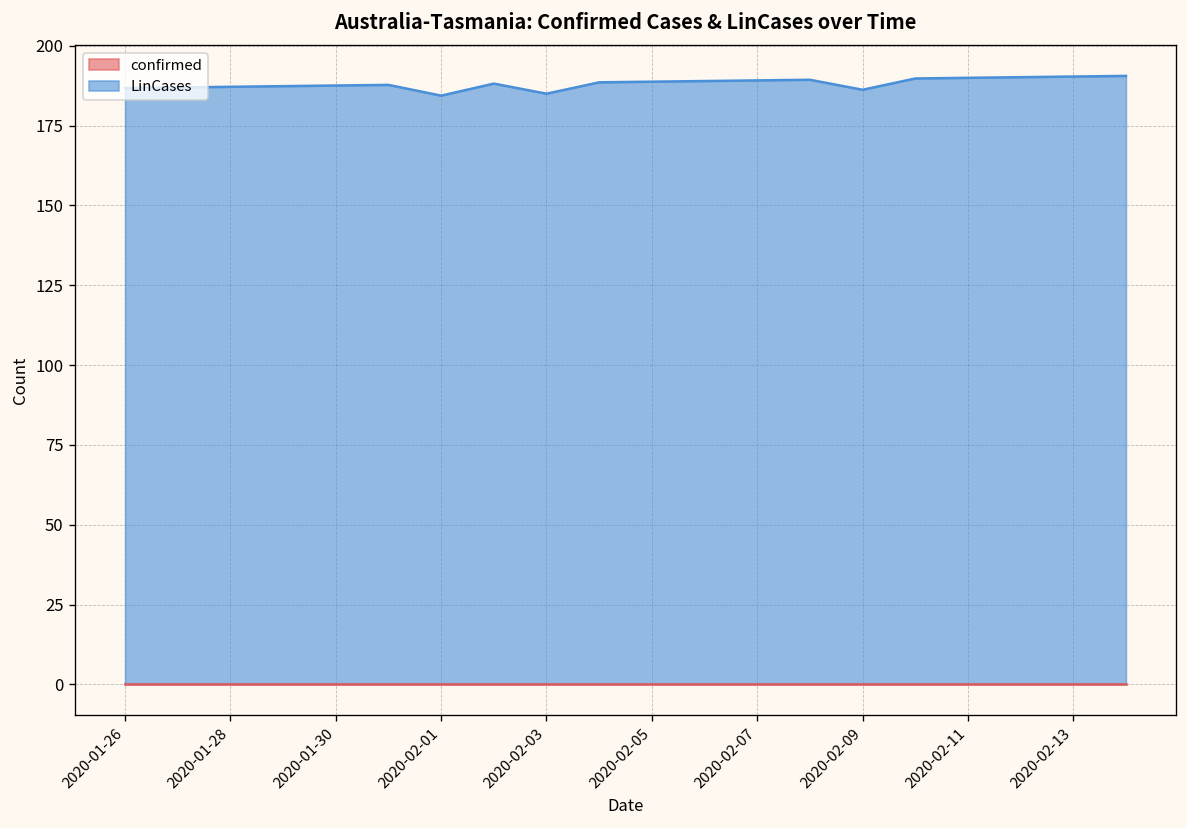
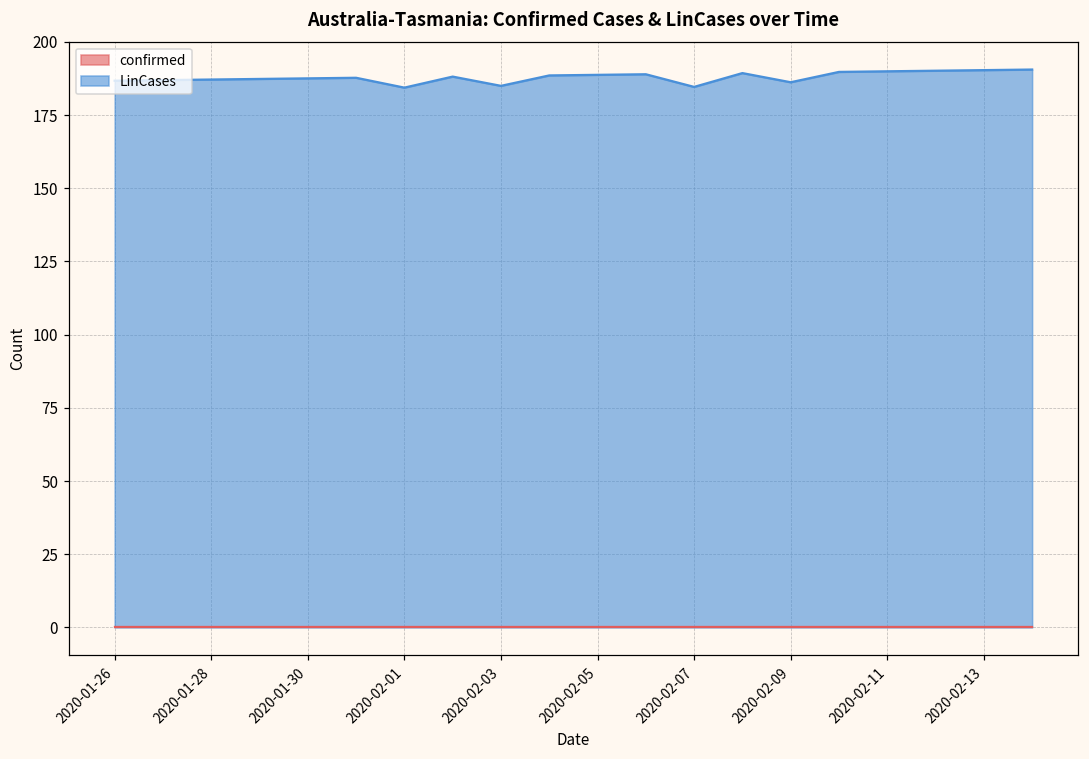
  {
    "confirmed": {
      "2020-01-26": 0,
      "2020-01-28": 0,
      "2020-01-30": 0,
      "2020-02-01": 0,
      "2020-02-03": 0,
      "2020-02-05": 0,
      "2020-02-07": 0,
      "2020-02-09": 0,
      "2020-02-11": 0,
      "2020-02-13": 0
    },
    "LinCases": {
      "2020-01-28": 187,
      "2020-01-30": 188,
      "2020-02-01": 184,
      "2020-02-03": 185,
      "2020-02-05": 189,
-     "2020-02-07": 189,
+     "2020-02-07": 185,
      "2020-02-09": 186,
      "2020-02-11": 190,
      "2020-02-13": 190
    }
  }
